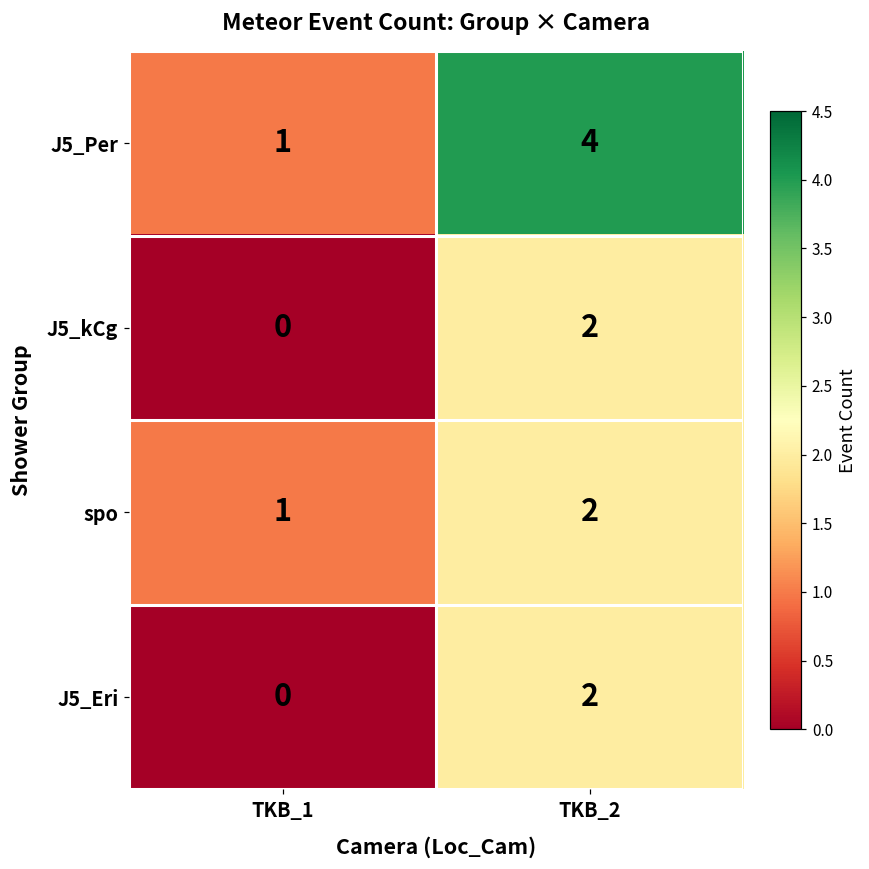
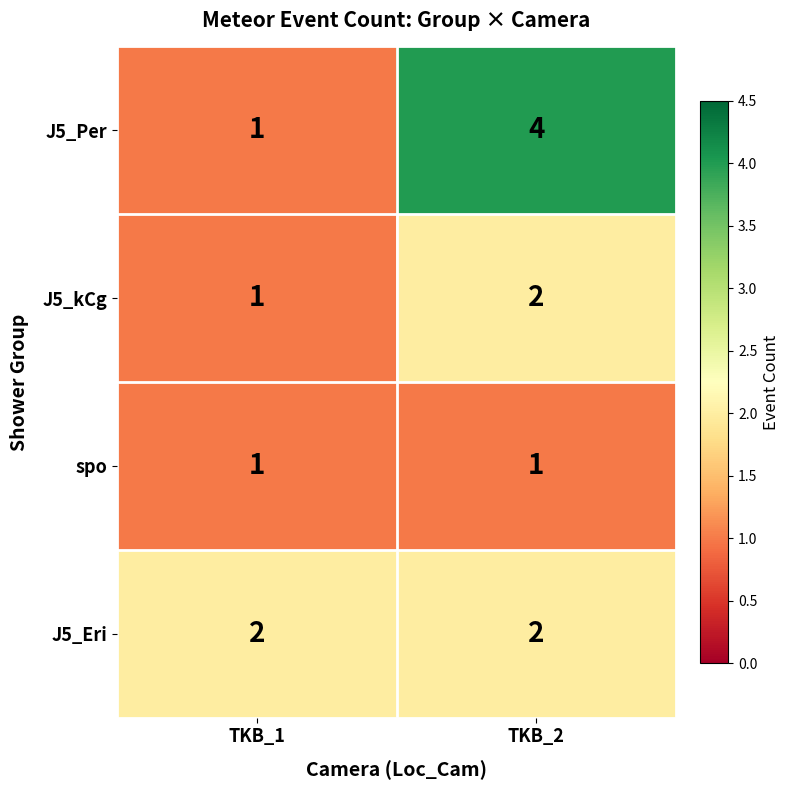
  {
    "J5_Per": {
      "TKB_1": 1,
      "TKB_2": 4
    },
    "J5_kCg": {
-     "TKB_1": 0,
+     "TKB_1": 1,
      "TKB_2": 2
    },
    "spo": {
      "TKB_1": 1,
-     "TKB_2": 2
+     "TKB_2": 1
    },
    "J5_Eri": {
-     "TKB_1": 0,
+     "TKB_1": 2,
      "TKB_2": 2
    }
  }
